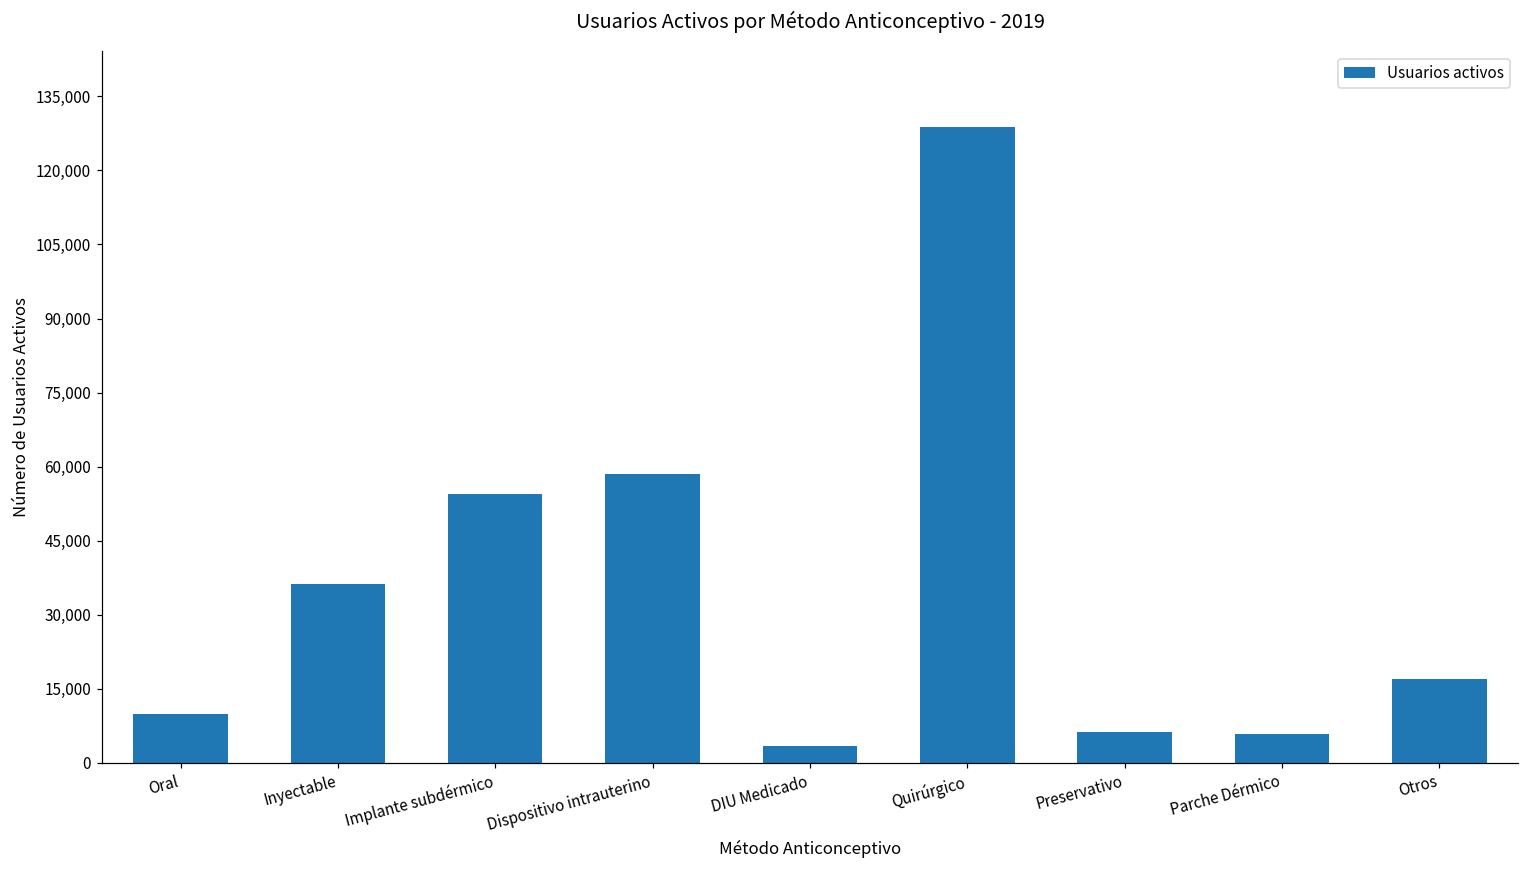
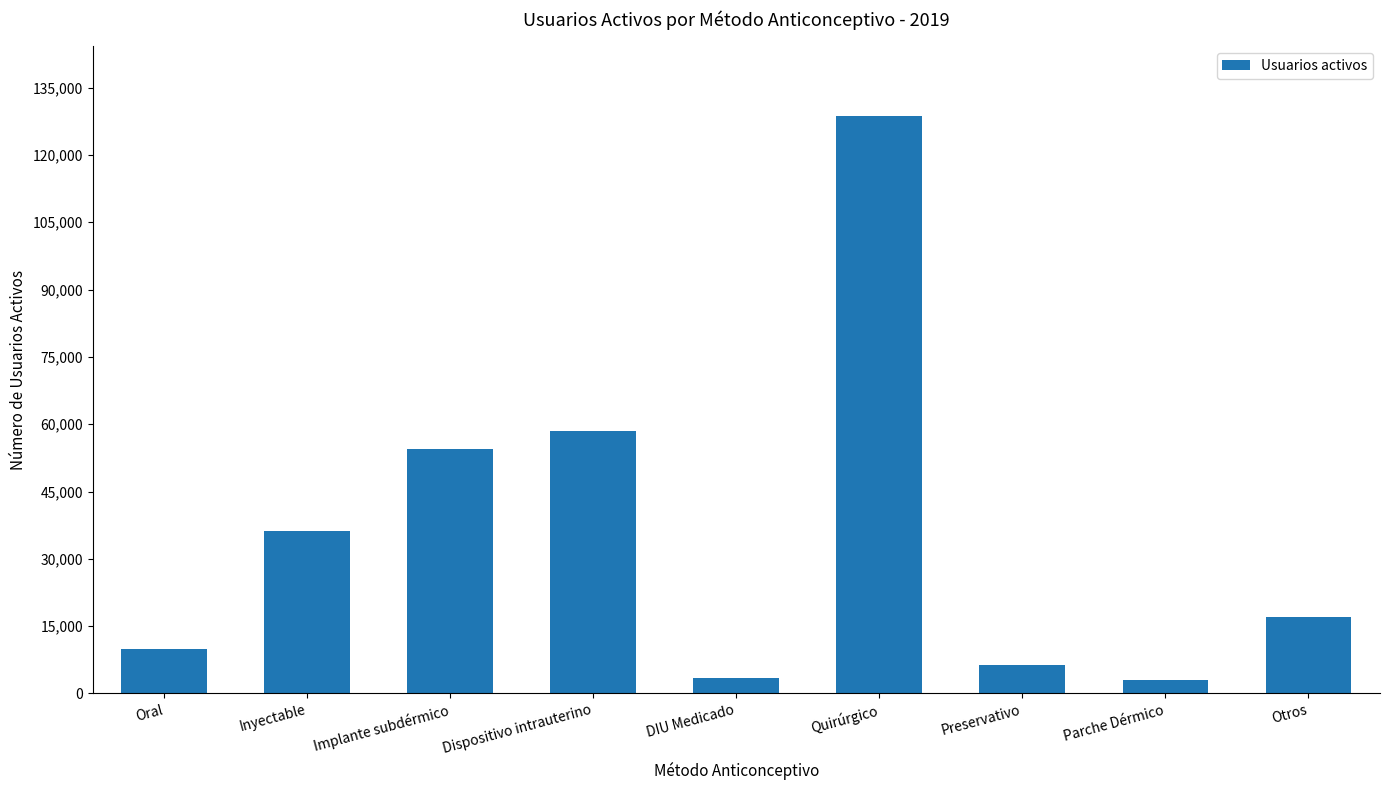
  {
    "Oral": "10,000",
    "Inyectable": "36,000",
    "Implante subdérmico": "55,000",
    "Dispositivo intrauterino": "58,000",
    "DIU Medicado": "3,000",
    "Quirúrgico": "129,000",
    "Preservativo": "6,000",
-   "Parche Dérmico": "6,000",
+   "Parche Dérmico": "3,000",
    "Otros": "17,000"
  }
